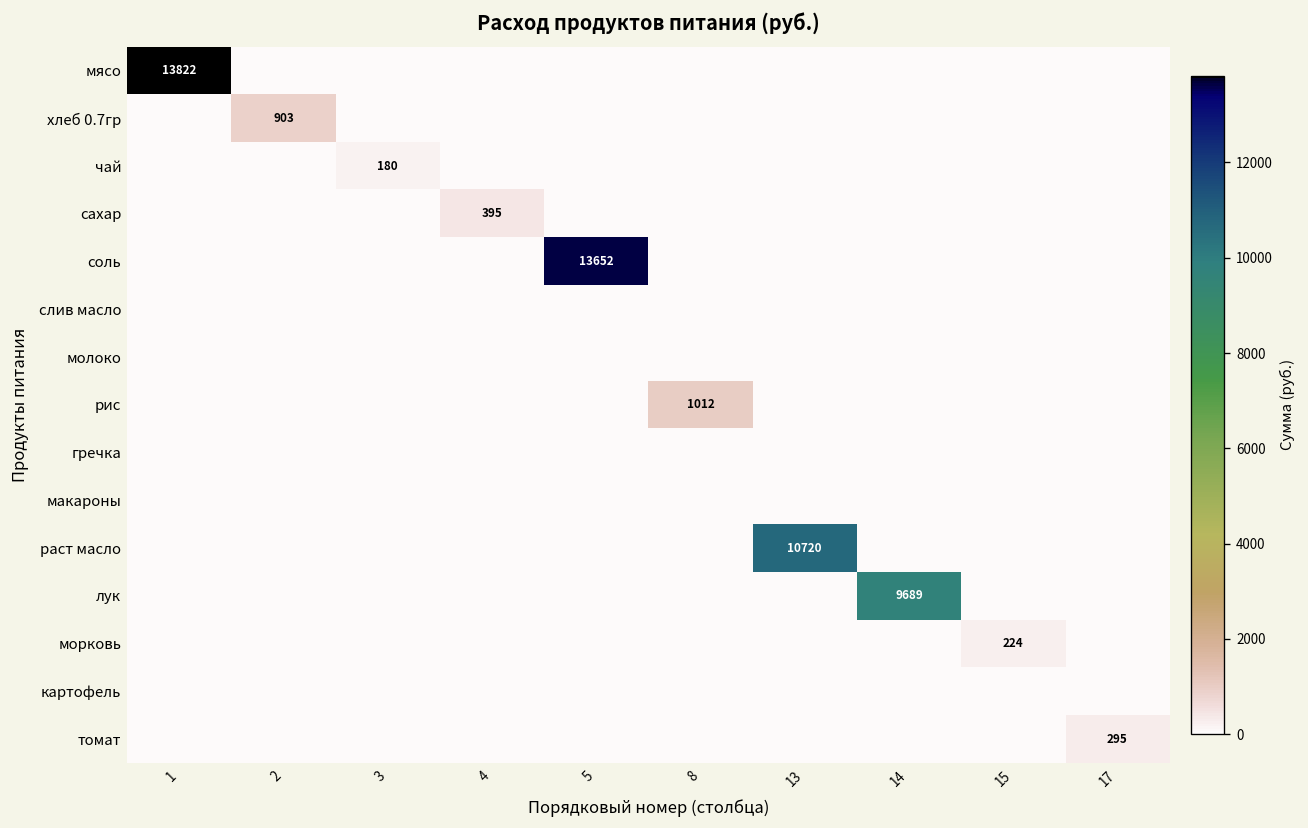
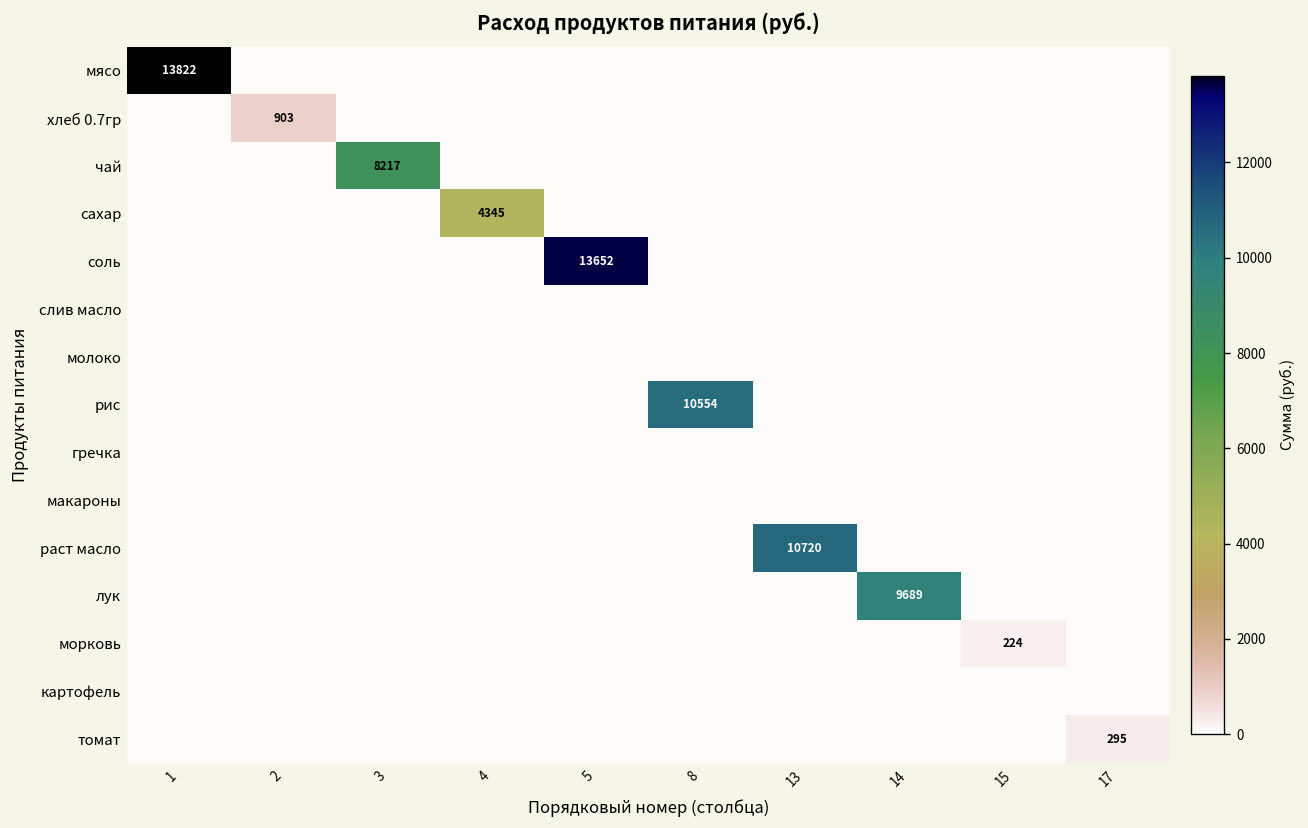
  {
    "мясо": {
      "1": 13822
    },
    "хлеб 0.7гр": {
      "2": 903
    },
    "чай": {
-     "3": 180
+     "3": 8217
    },
    "сахар": {
-     "4": 395
+     "4": 4345
    },
    "соль": {
      "5": 13652
    },
    "рис": {
-     "8": 1012
+     "8": 10554
    },
    "раст масло": {
      "13": 10720
    },
    "лук": {
      "14": 9689
    },
    "морковь": {
      "15": 224
    },
    "томат": {
      "17": 295
    }
  }
